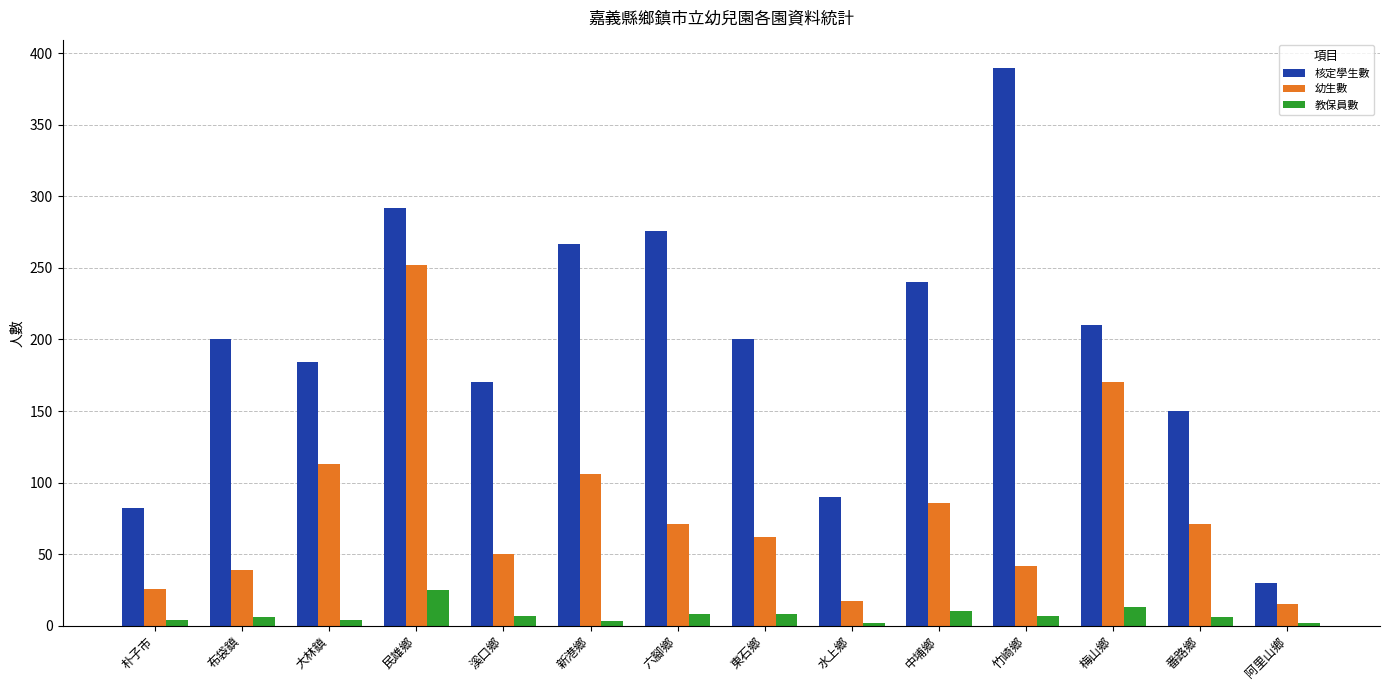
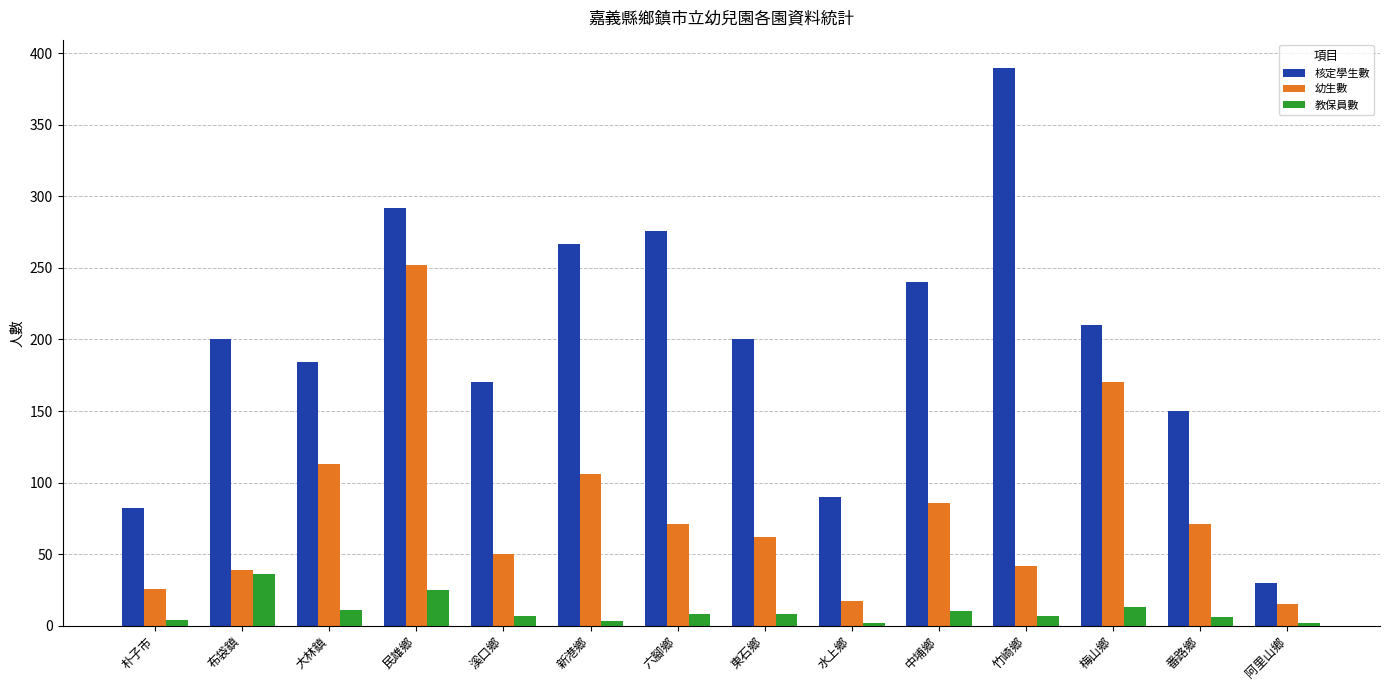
  {
    "核定學生數": {
      "朴子市": 82,
      "布袋鎮": 200,
      "大林鎮": 184,
      "民雄鄉": 292,
      "溪口鄉": 170,
      "新港鄉": 267,
      "六腳鄉": 276,
      "東石鄉": 200,
      "水上鄉": 90,
      "中埔鄉": 240,
      "竹崎鄉": 390,
      "梅山鄉": 210,
      "番路鄉": 150,
      "阿里山鄉": 30
    },
    "幼生數": {
      "朴子市": 26,
      "布袋鎮": 39,
      "大林鎮": 113,
      "民雄鄉": 252,
      "溪口鄉": 50,
      "新港鄉": 106,
      "六腳鄉": 71,
      "東石鄉": 62,
      "水上鄉": 17,
      "中埔鄉": 86,
      "竹崎鄉": 42,
      "梅山鄉": 170,
      "番路鄉": 71,
      "阿里山鄉": 15
    },
    "教保員數": {
      "朴子市": 4,
-     "布袋鎮": 6,
-     "大林鎮": 4,
+     "布袋鎮": 36,
+     "大林鎮": 11,
      "民雄鄉": 25,
      "溪口鄉": 7,
      "新港鄉": 3,
      "六腳鄉": 8,
      "東石鄉": 8,
      "水上鄉": 2,
      "中埔鄉": 10,
      "竹崎鄉": 7,
      "梅山鄉": 13,
      "番路鄉": 6,
      "阿里山鄉": 2
    }
  }
